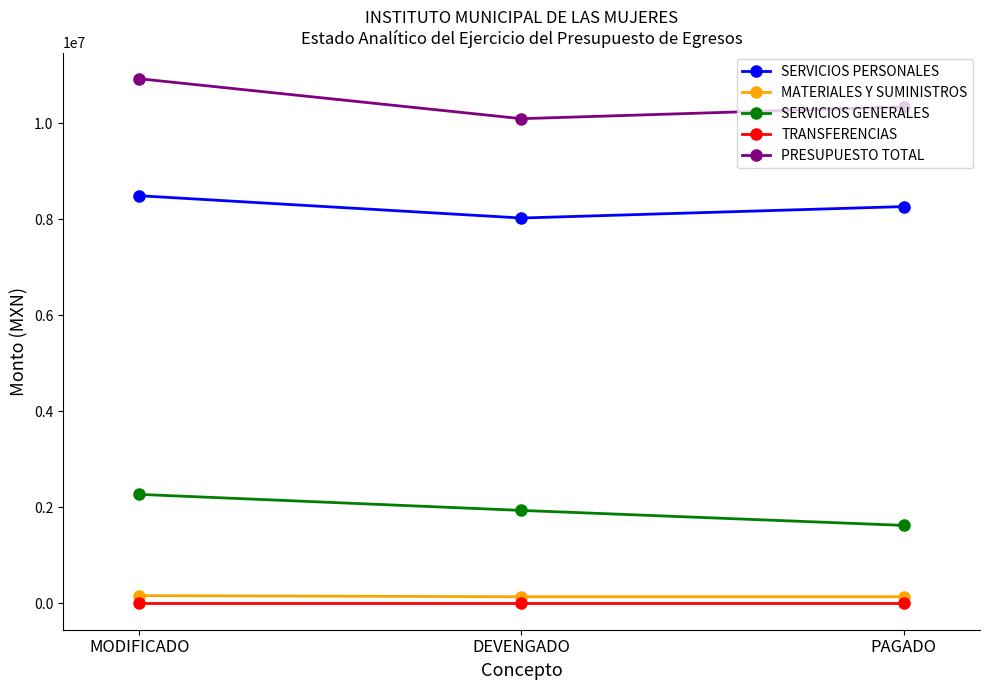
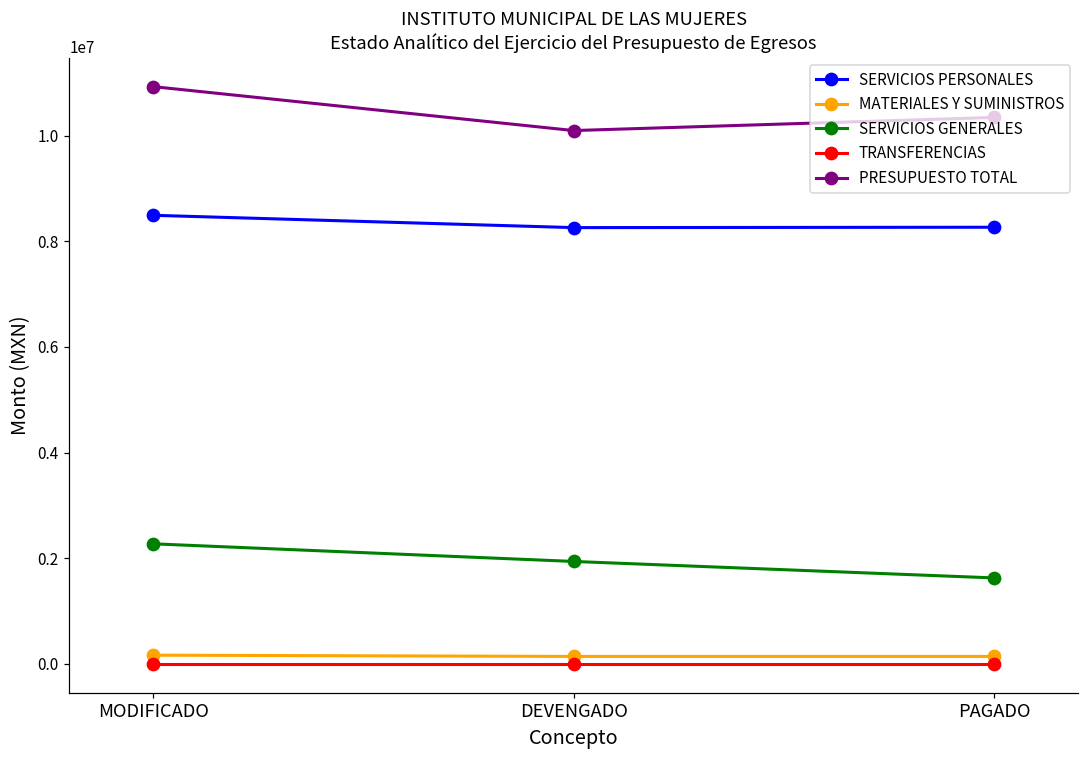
  {
    "SERVICIOS PERSONALES": {
      "MODIFICADO": 8500000,
-     "DEVENGADO": 8000000,
+     "DEVENGADO": 8300000,
      "PAGADO": 8300000
    },
    "MATERIALES Y SUMINISTROS": {
      "MODIFICADO": 200000,
      "DEVENGADO": 100000,
      "PAGADO": 100000
    },
    "SERVICIOS GENERALES": {
      "MODIFICADO": 2300000,
      "DEVENGADO": 1900000,
      "PAGADO": 1600000
    },
    "TRANSFERENCIAS": {
      "MODIFICADO": 0,
      "DEVENGADO": 0,
      "PAGADO": 0
    },
    "PRESUPUESTO TOTAL": {
      "MODIFICADO": 10900000,
      "DEVENGADO": 10100000
    }
  }
